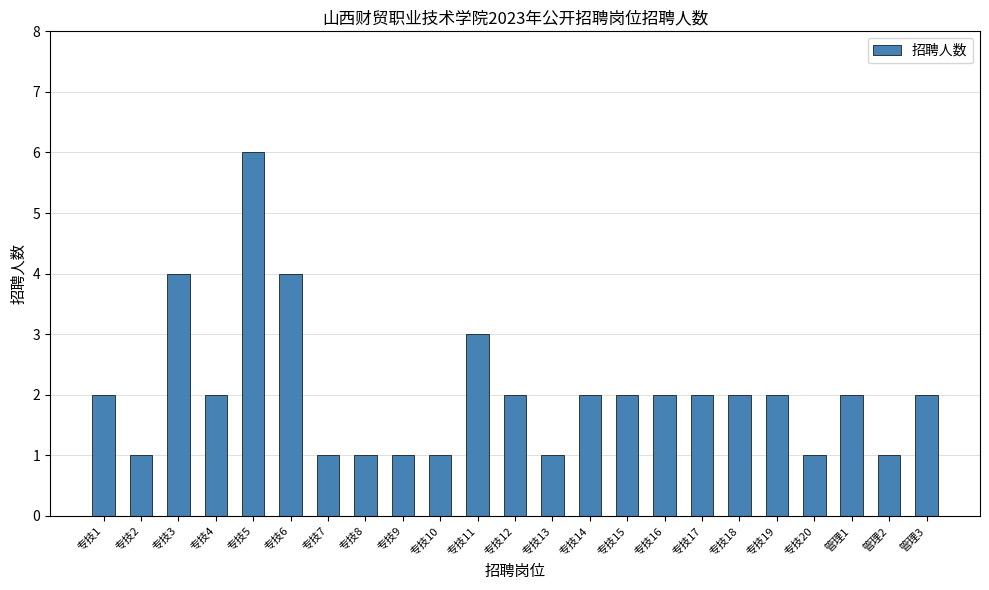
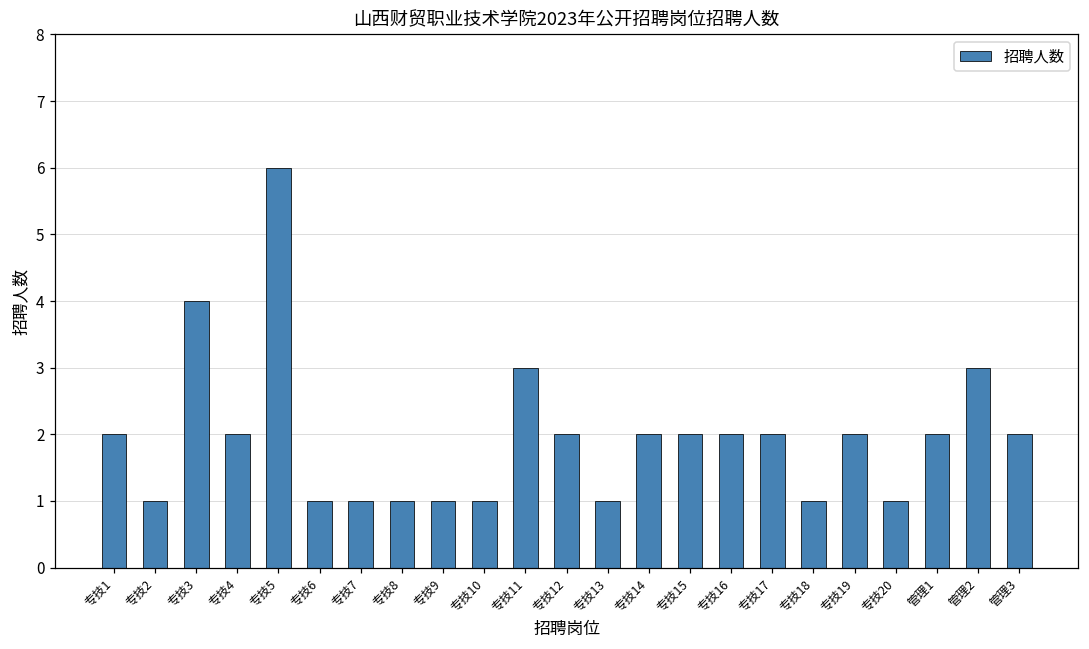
  {
    "专技1": 2,
    "专技2": 1,
    "专技3": 4,
    "专技4": 2,
    "专技5": 6,
-   "专技6": 4,
+   "专技6": 1,
    "专技7": 1,
    "专技8": 1,
    "专技9": 1,
    "专技10": 1,
    "专技11": 3,
    "专技12": 2,
    "专技13": 1,
    "专技14": 2,
    "专技15": 2,
    "专技16": 2,
    "专技17": 2,
-   "专技18": 2,
+   "专技18": 1,
    "专技19": 2,
    "专技20": 1,
    "管理1": 2,
-   "管理2": 1,
+   "管理2": 3,
    "管理3": 2
  }
